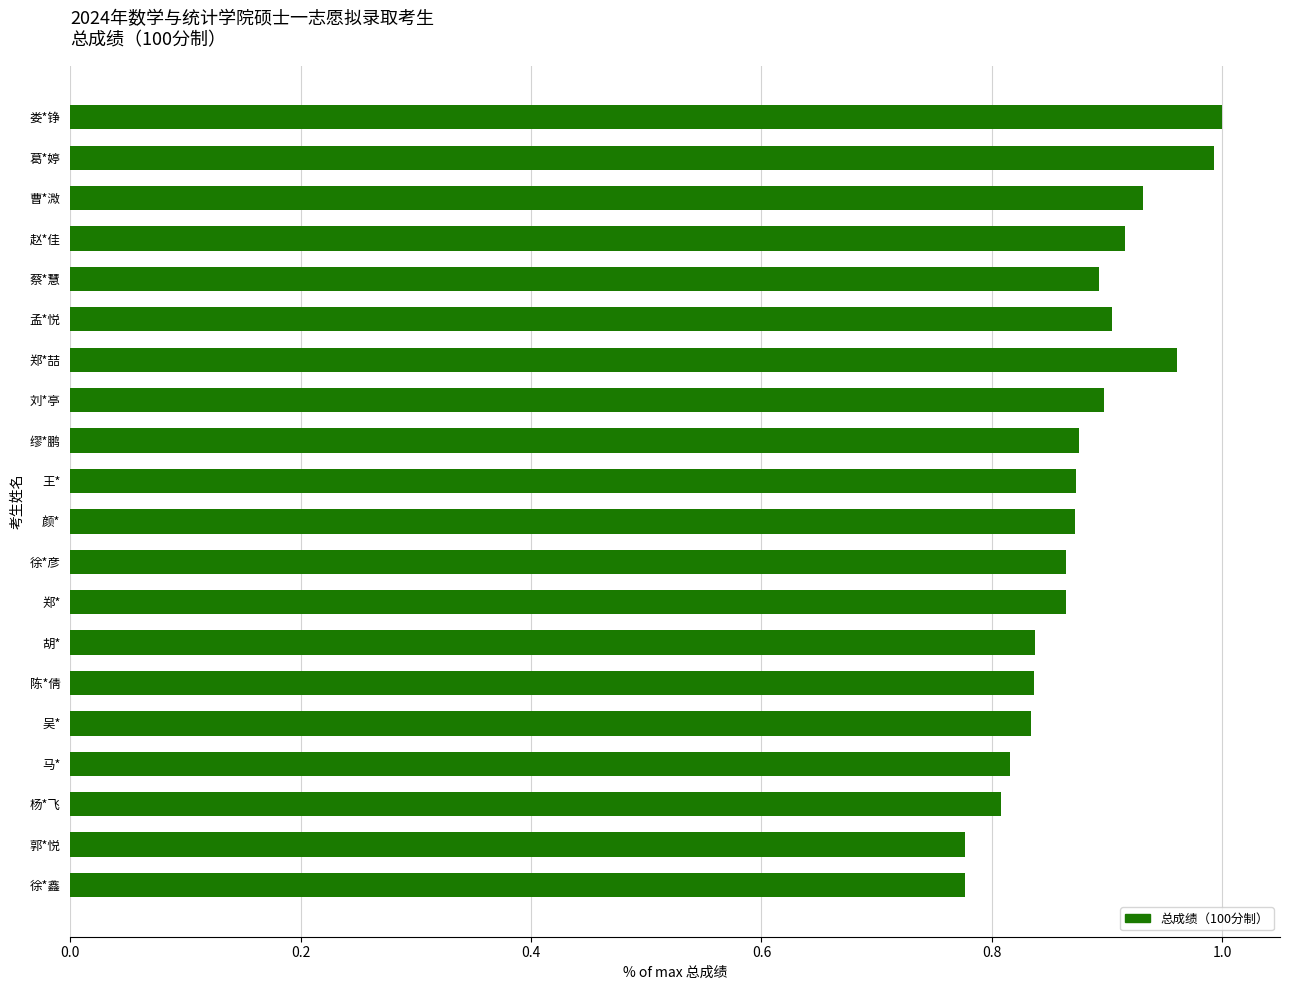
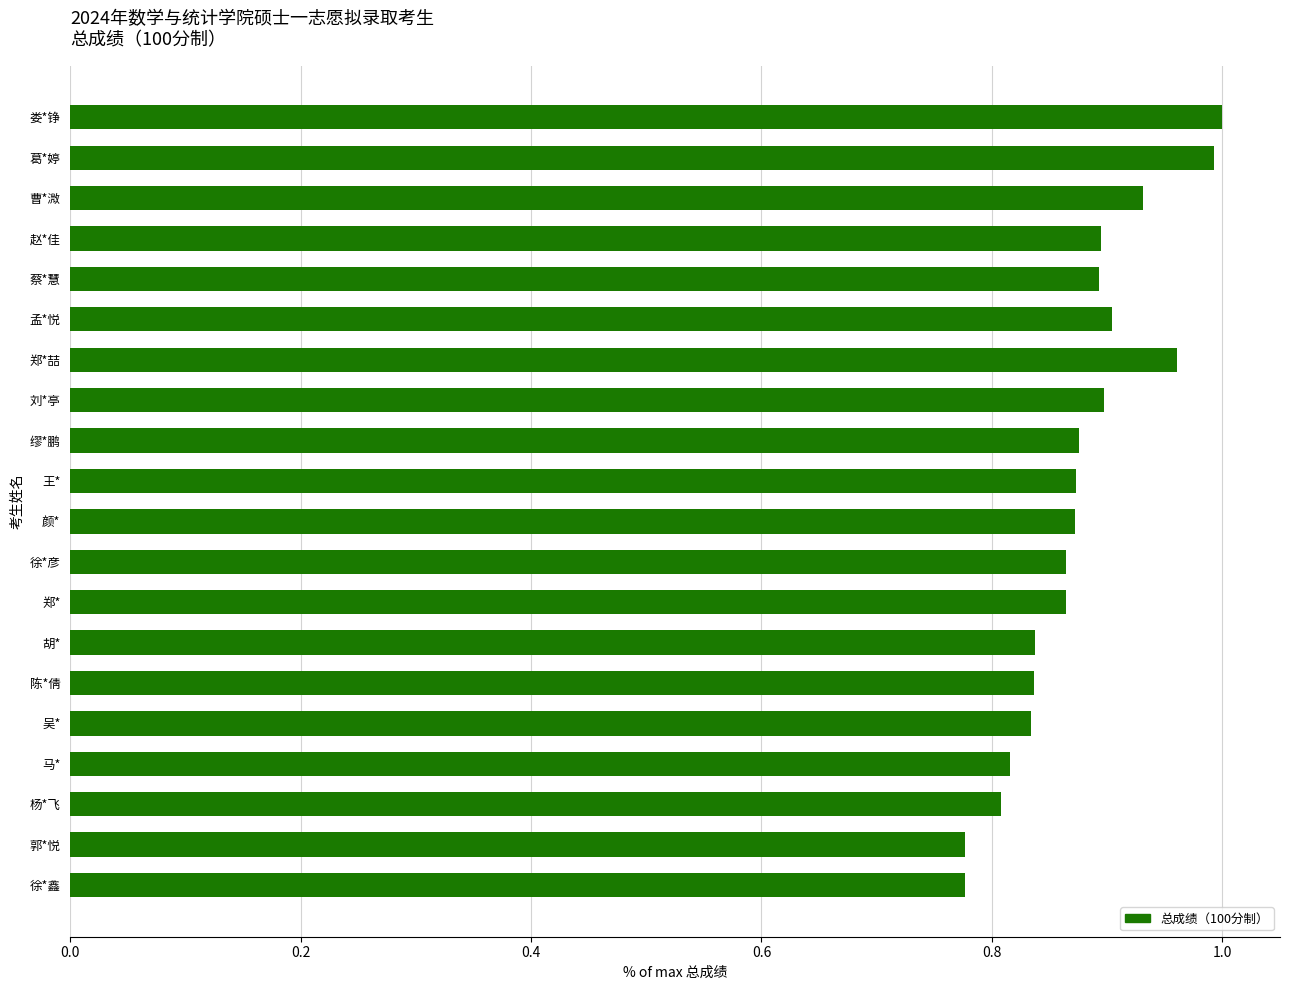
  {
    "娄*铮": 1.000,
    "葛*婷": 0.993,
    "曹*溦": 0.931,
-   "赵*佳": 0.915,
+   "赵*佳": 0.895,
    "蔡*慧": 0.893,
    "孟*悦": 0.904,
    "郑*喆": 0.961,
    "刘*亭": 0.898,
    "缪*鹏": 0.875,
    "王*": 0.873,
    "颜*": 0.872,
    "徐*彦": 0.865,
    "郑*": 0.864,
    "胡*": 0.837,
    "陈*倩": 0.836,
    "吴*": 0.834,
    "马*": 0.815,
    "杨*飞": 0.808,
    "郭*悦": 0.777,
    "徐*鑫": 0.776
  }
